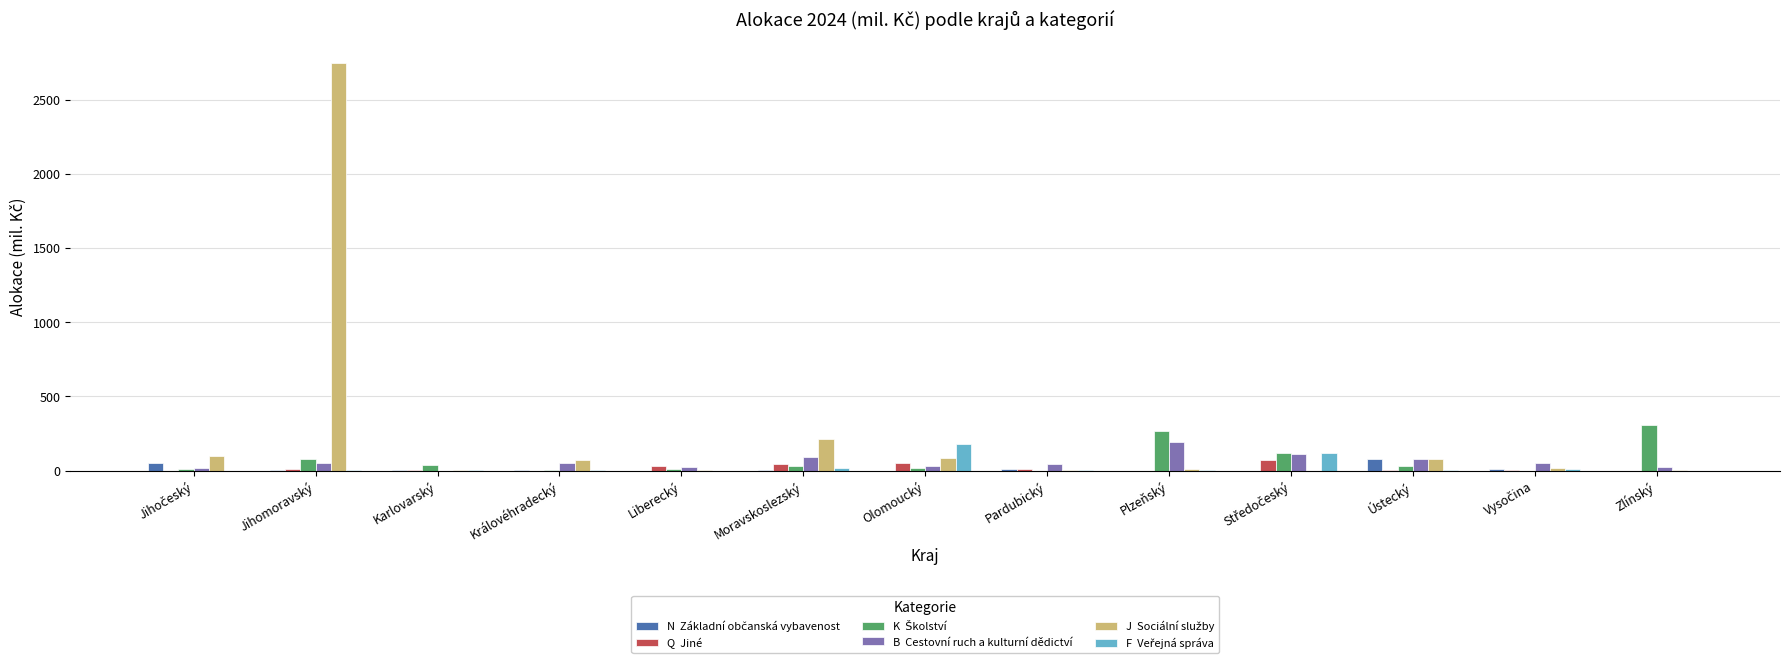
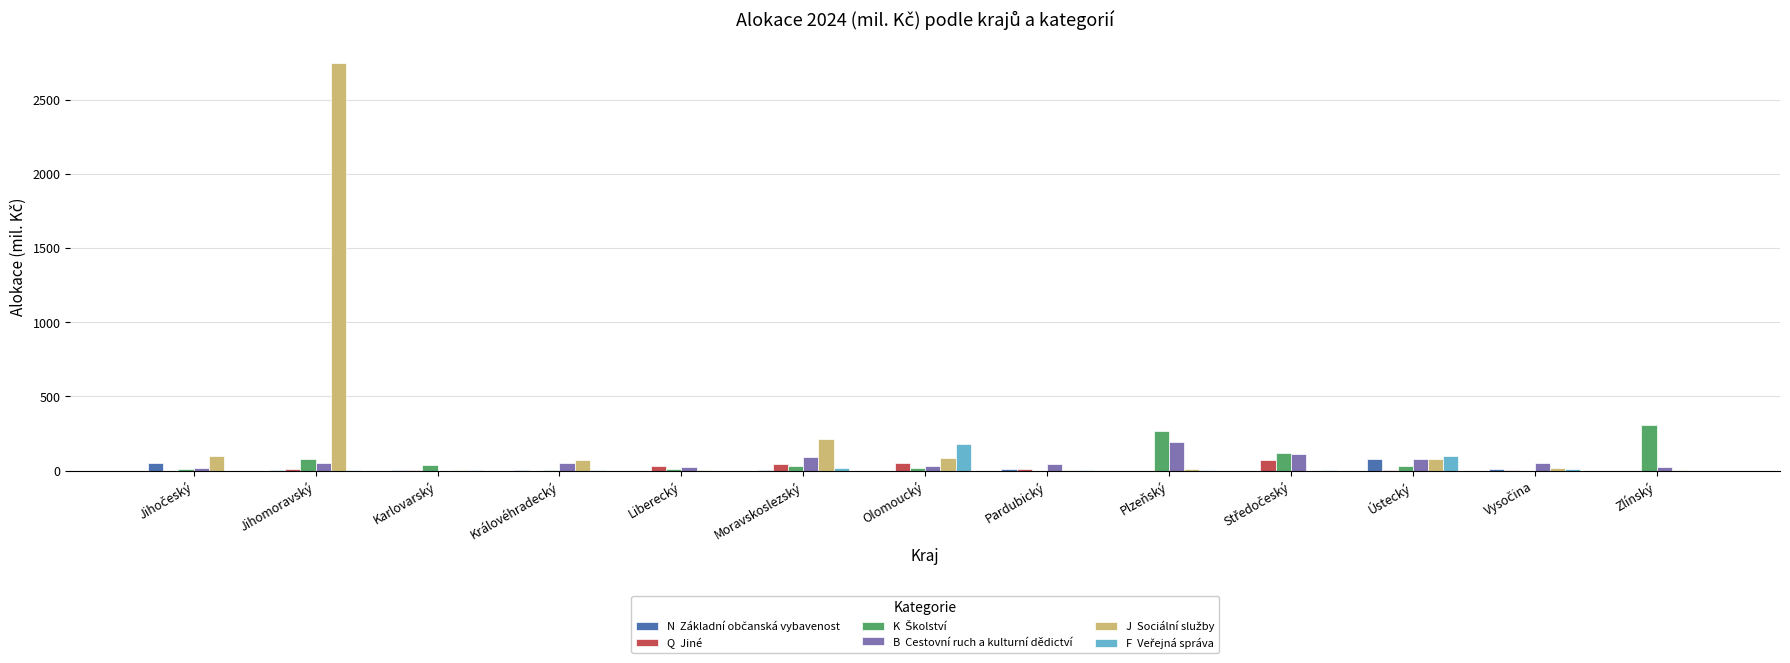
  {
    "Q Jiné": {
      "Jihočeský": 0,
      "Královéhradecký": 0,
      "Liberecký": 30,
      "Moravskoslezský": 40,
      "Olomoucký": 50,
      "Plzeňský": 0,
      "Středočeský": 70,
      "Zlínský": 0
    },
    "K Školství": {
      "Jihomoravský": 70,
      "Karlovarský": 40,
      "Moravskoslezský": 30,
      "Olomoucký": 20,
      "Pardubický": 0,
      "Plzeňský": 260,
      "Středočeský": 120,
      "Ústecký": 30,
      "Vysočina": 0,
      "Zlínský": 310
    },
    "J Sociální služby": {
      "Jihočeský": 100,
      "Jihomoravský": 2750,
      "Královéhradecký": 70,
      "Moravskoslezský": 210,
      "Olomoucký": 90,
      "Středočeský": 0,
      "Ústecký": 80,
      "Vysočina": 20
    },
    "F Veřejná správa": {
      "Jihočeský": 0,
      "Liberecký": 0,
      "Moravskoslezský": 20,
      "Olomoucký": 180,
-     "Středočeský": 120,
-     "Ústecký": 10,
+     "Středočeský": 10,
+     "Ústecký": 100,
      "Zlínský": 0
    }
  }
